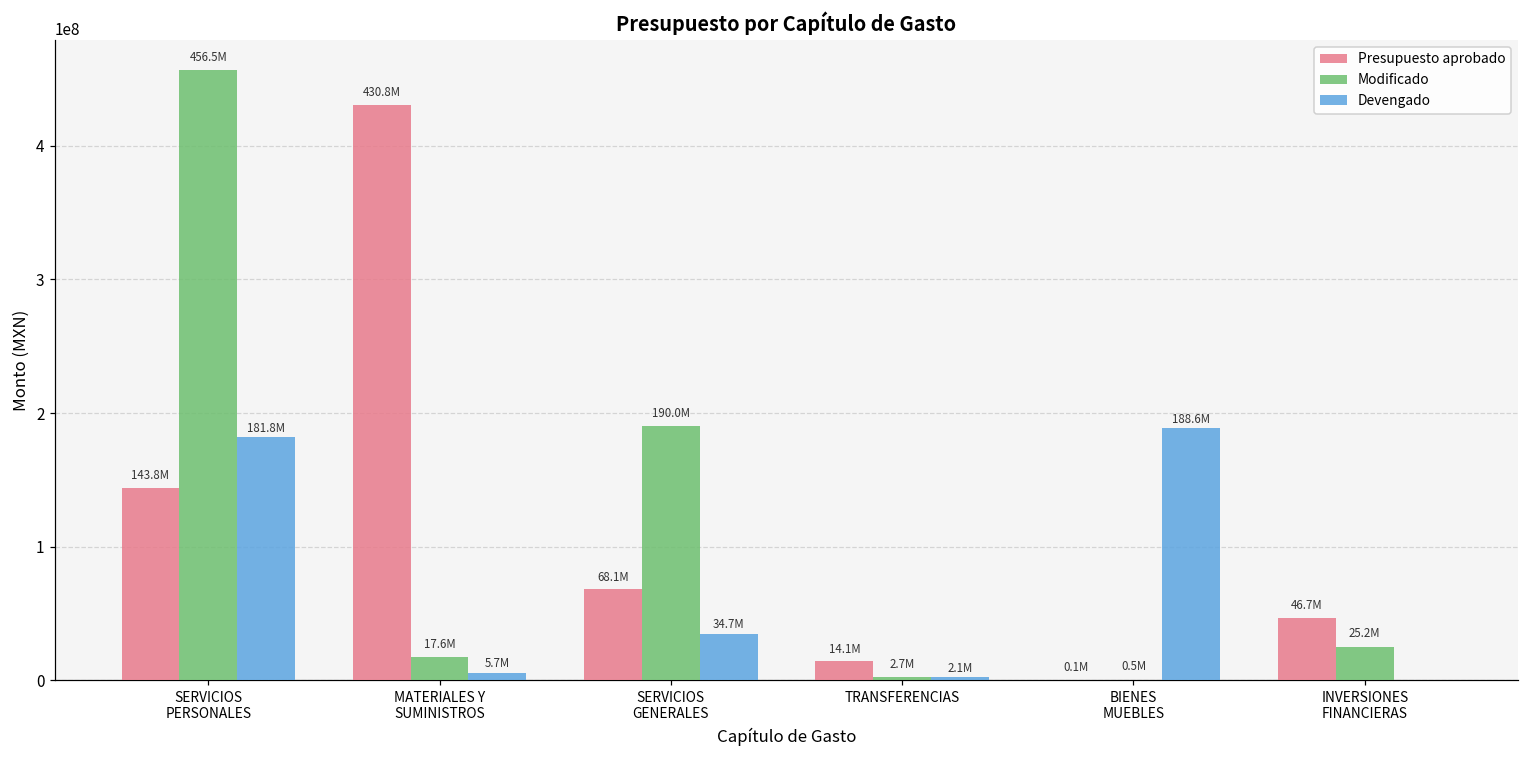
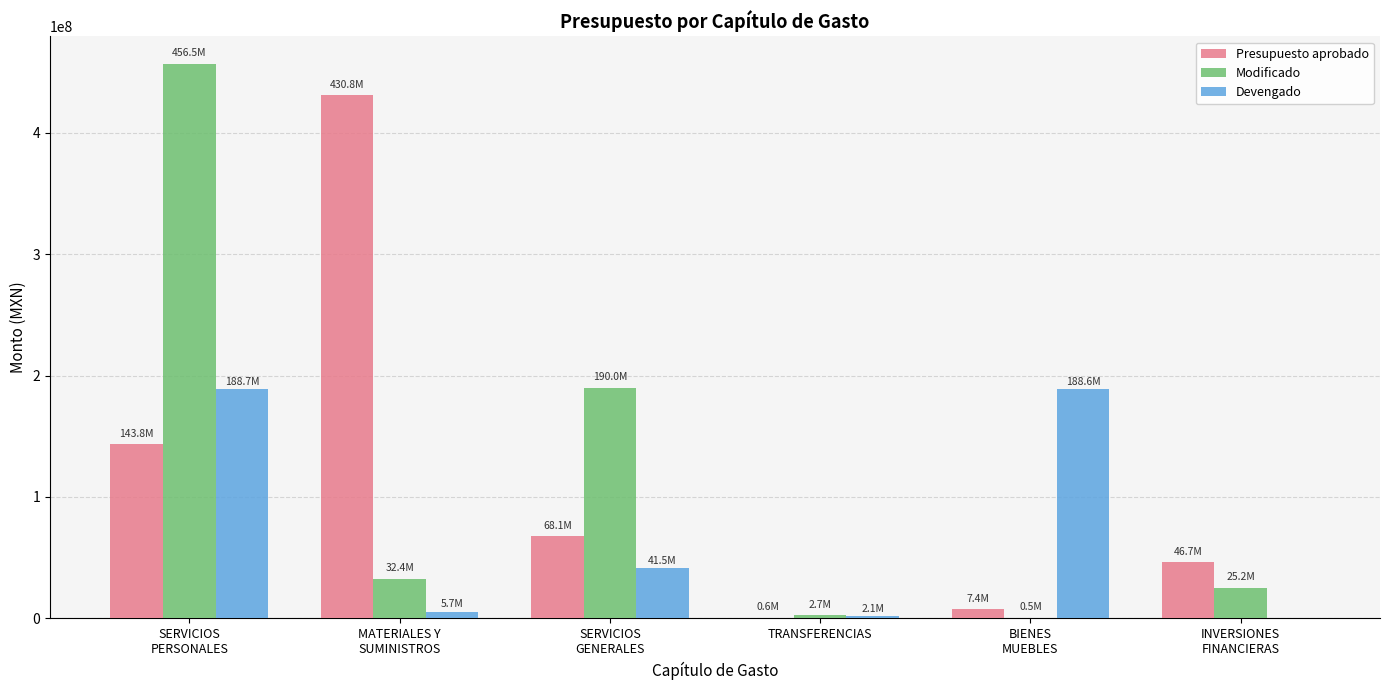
  {
    "Presupuesto aprobado": {
      "SERVICIOS PERSONALES": "143.8M",
      "MATERIALES Y SUMINISTROS": "430.8M",
      "SERVICIOS GENERALES": "68.1M",
-     "TRANSFERENCIAS": "14.1M",
-     "BIENES MUEBLES": "0.1M",
+     "TRANSFERENCIAS": "0.6M",
+     "BIENES MUEBLES": "7.4M",
      "INVERSIONES FINANCIERAS": "46.7M"
    },
    "Modificado": {
      "SERVICIOS PERSONALES": "456.5M",
-     "MATERIALES Y SUMINISTROS": "17.6M",
+     "MATERIALES Y SUMINISTROS": "32.4M",
      "SERVICIOS GENERALES": "190.0M",
      "TRANSFERENCIAS": "2.7M",
      "BIENES MUEBLES": "0.5M",
      "INVERSIONES FINANCIERAS": "25.2M"
    },
    "Devengado": {
-     "SERVICIOS PERSONALES": "181.8M",
+     "SERVICIOS PERSONALES": "188.7M",
      "MATERIALES Y SUMINISTROS": "5.7M",
-     "SERVICIOS GENERALES": "34.7M",
+     "SERVICIOS GENERALES": "41.5M",
      "TRANSFERENCIAS": "2.1M",
      "BIENES MUEBLES": "188.6M"
    }
  }
